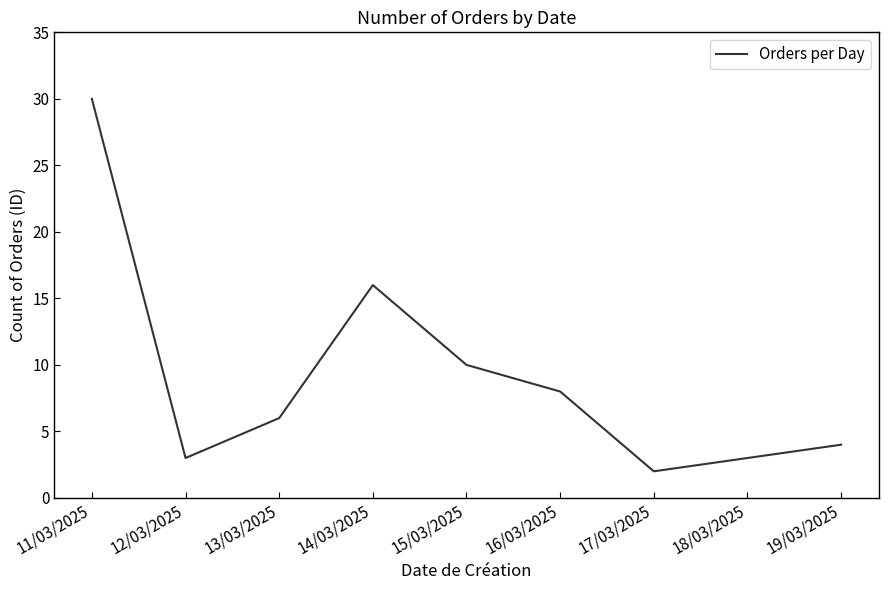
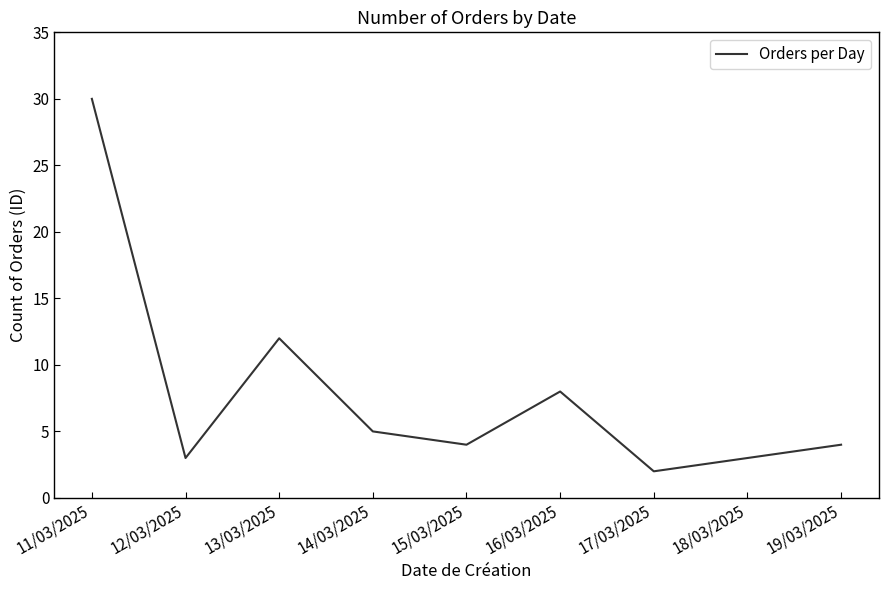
  {
    "11/03/2025": 30,
    "12/03/2025": 3,
-   "13/03/2025": 6,
-   "14/03/2025": 16,
-   "15/03/2025": 10,
+   "13/03/2025": 12,
+   "14/03/2025": 5,
+   "15/03/2025": 4,
    "16/03/2025": 8,
    "17/03/2025": 2,
    "18/03/2025": 3,
    "19/03/2025": 4
  }
